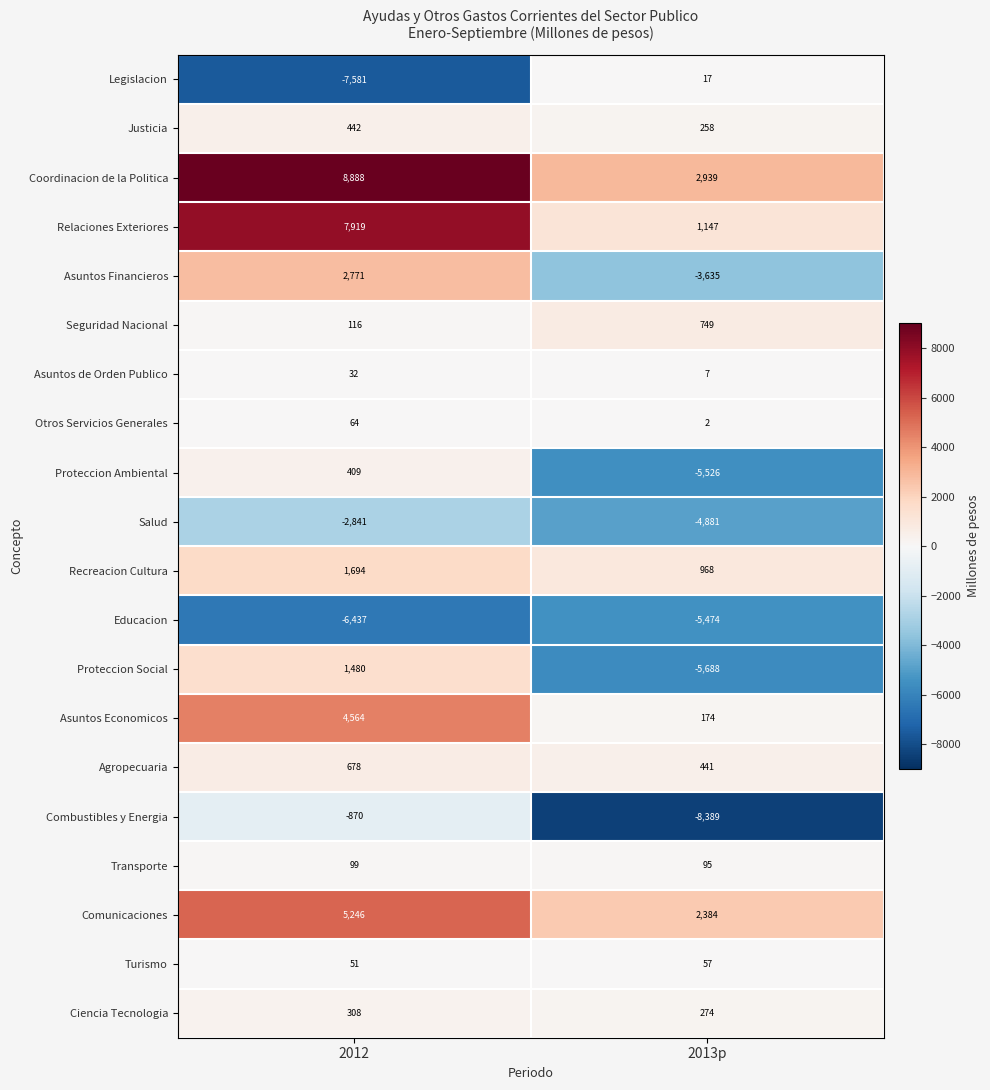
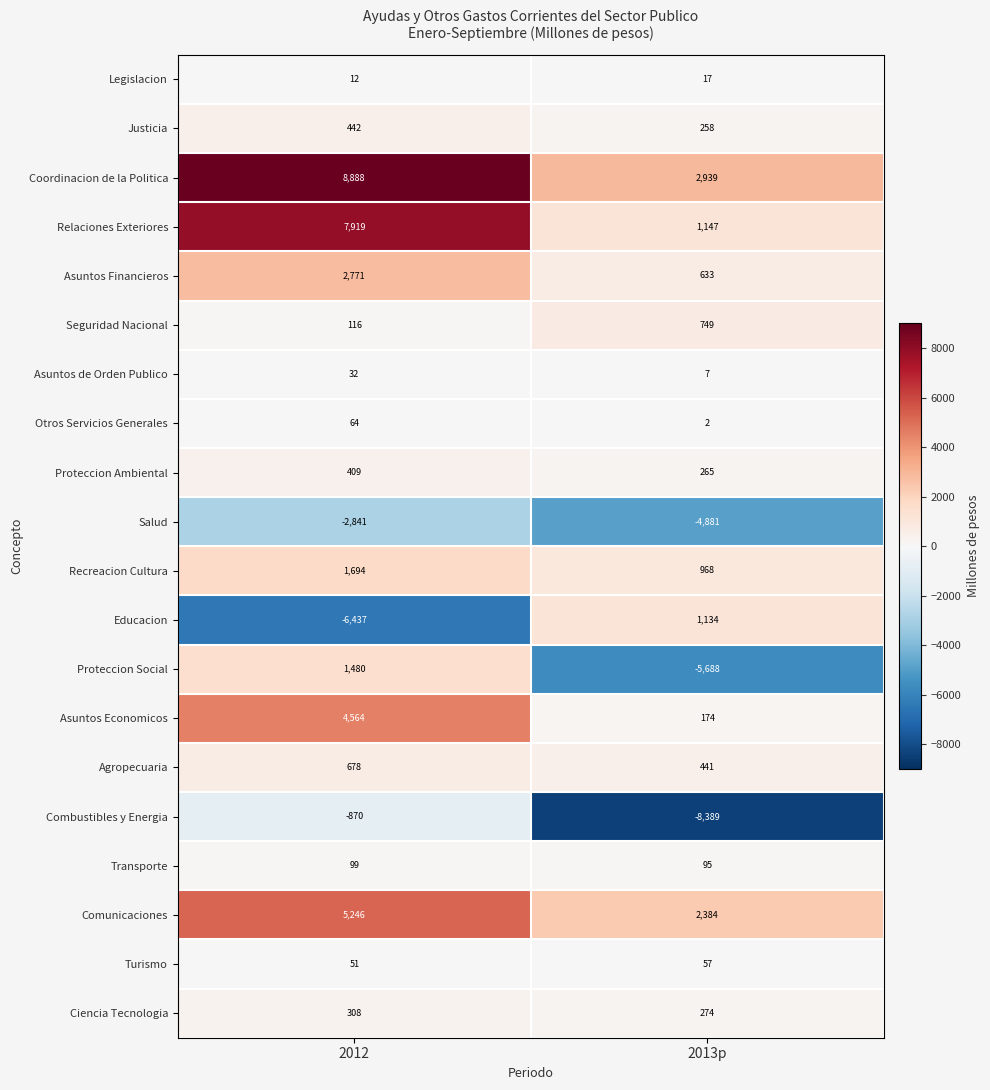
  {
    "Legislacion": {
-     "2012": "-7,581",
+     "2012": "12",
      "2013p": "17"
    },
    "Justicia": {
      "2012": "442",
      "2013p": "258"
    },
    "Coordinacion de la Politica": {
      "2012": "8,888",
      "2013p": "2,939"
    },
    "Relaciones Exteriores": {
      "2012": "7,919",
      "2013p": "1,147"
    },
    "Asuntos Financieros": {
      "2012": "2,771",
-     "2013p": "-3,635"
+     "2013p": "633"
    },
    "Seguridad Nacional": {
      "2012": "116",
      "2013p": "749"
    },
    "Asuntos de Orden Publico": {
      "2012": "32",
      "2013p": "7"
    },
    "Otros Servicios Generales": {
      "2012": "64",
      "2013p": "2"
    },
    "Proteccion Ambiental": {
      "2012": "409",
-     "2013p": "-5,526"
+     "2013p": "265"
    },
    "Salud": {
      "2012": "-2,841",
      "2013p": "-4,881"
    },
    "Recreacion Cultura": {
      "2012": "1,694",
      "2013p": "968"
    },
    "Educacion": {
      "2012": "-6,437",
-     "2013p": "-5,474"
+     "2013p": "1,134"
    },
    "Proteccion Social": {
      "2012": "1,480",
      "2013p": "-5,688"
    },
    "Asuntos Economicos": {
      "2012": "4,564",
      "2013p": "174"
    },
    "Agropecuaria": {
      "2012": "678",
      "2013p": "441"
    },
    "Combustibles y Energia": {
      "2012": "-870",
      "2013p": "-8,389"
    },
    "Transporte": {
      "2012": "99",
      "2013p": "95"
    },
    "Comunicaciones": {
      "2012": "5,246",
      "2013p": "2,384"
    },
    "Turismo": {
      "2012": "51",
      "2013p": "57"
    },
    "Ciencia Tecnologia": {
      "2012": "308",
      "2013p": "274"
    }
  }
